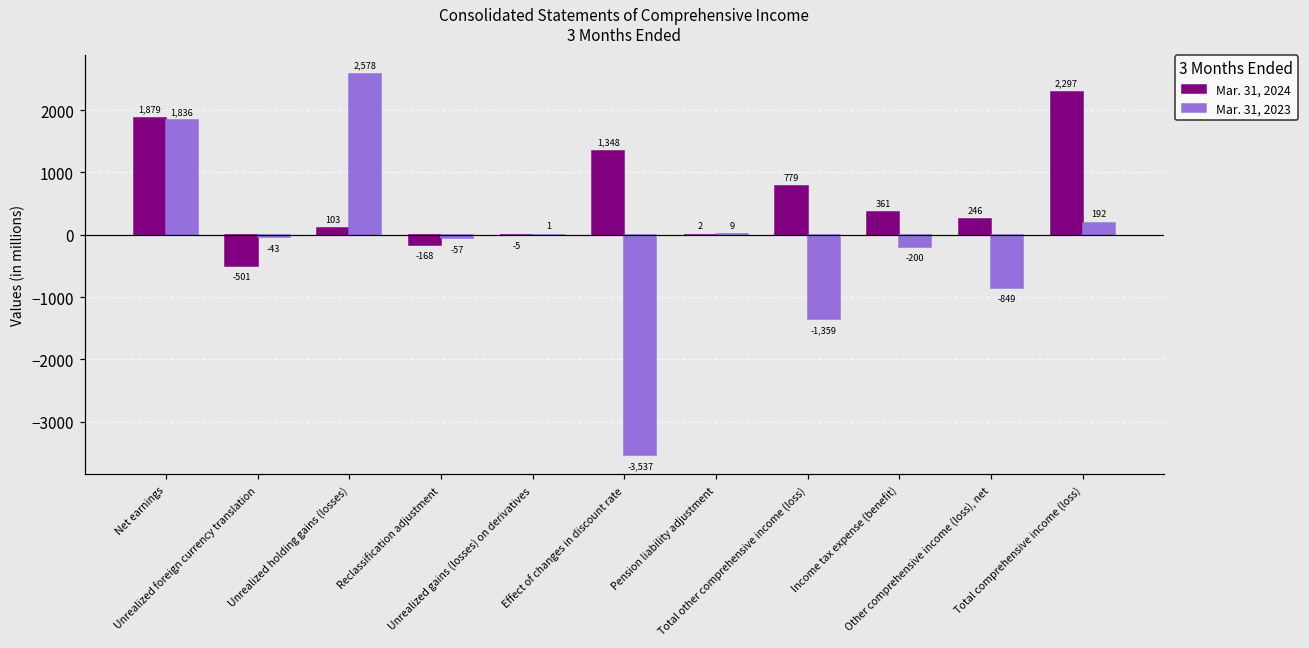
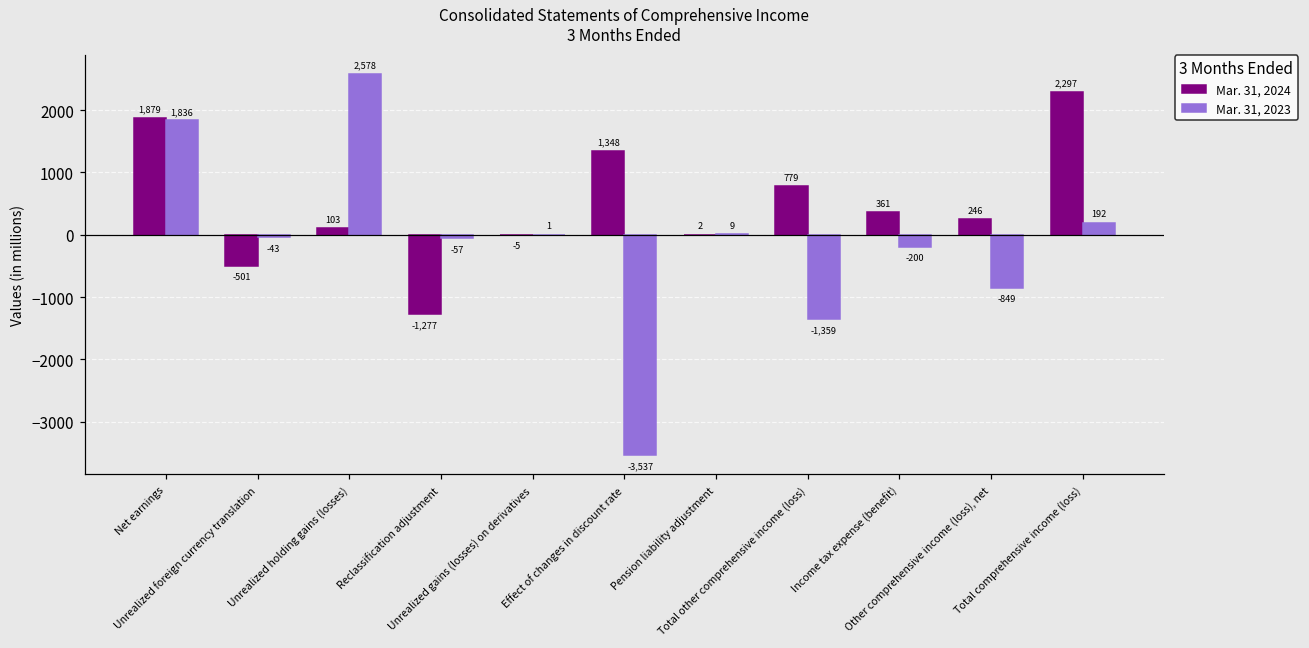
  {
    "Mar. 31, 2024": {
      "Net earnings": "1,879",
      "Unrealized foreign currency translation": "-501",
      "Unrealized holding gains (losses)": "103",
-     "Reclassification adjustment": "-168",
+     "Reclassification adjustment": "-1,277",
      "Unrealized gains (losses) on derivatives": "-5",
      "Effect of changes in discount rate": "1,348",
      "Pension liability adjustment": "2",
      "Total other comprehensive income (loss)": "779",
      "Income tax expense (benefit)": "361",
      "Other comprehensive income (loss), net": "246",
      "Total comprehensive income (loss)": "2,297"
    },
    "Mar. 31, 2023": {
      "Net earnings": "1,836",
      "Unrealized foreign currency translation": "-43",
      "Unrealized holding gains (losses)": "2,578",
      "Reclassification adjustment": "-57",
      "Unrealized gains (losses) on derivatives": "1",
      "Effect of changes in discount rate": "-3,537",
      "Pension liability adjustment": "9",
      "Total other comprehensive income (loss)": "-1,359",
      "Income tax expense (benefit)": "-200",
      "Other comprehensive income (loss), net": "-849",
      "Total comprehensive income (loss)": "192"
    }
  }
